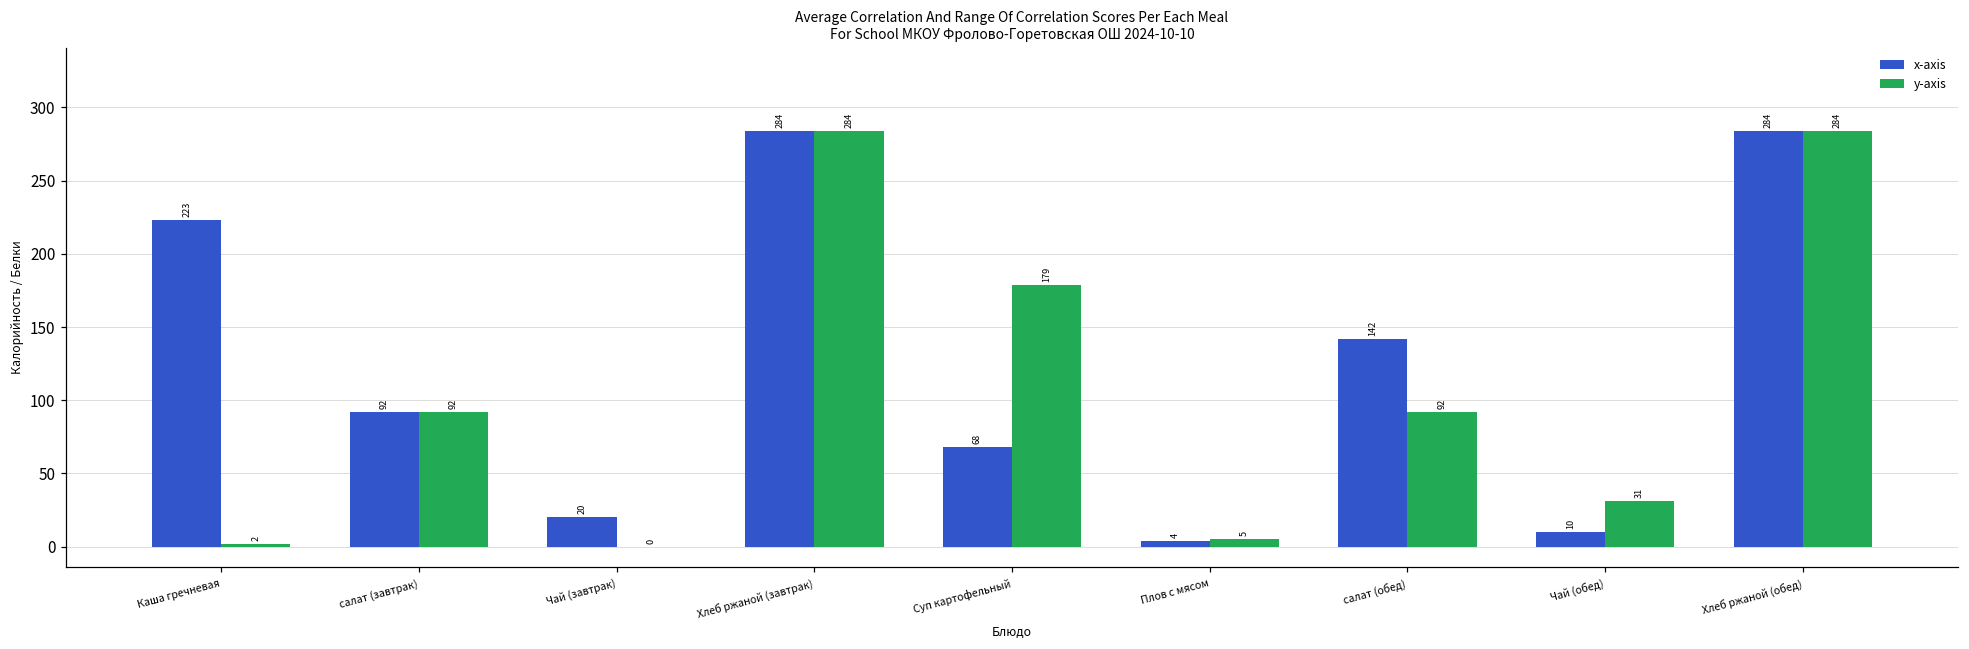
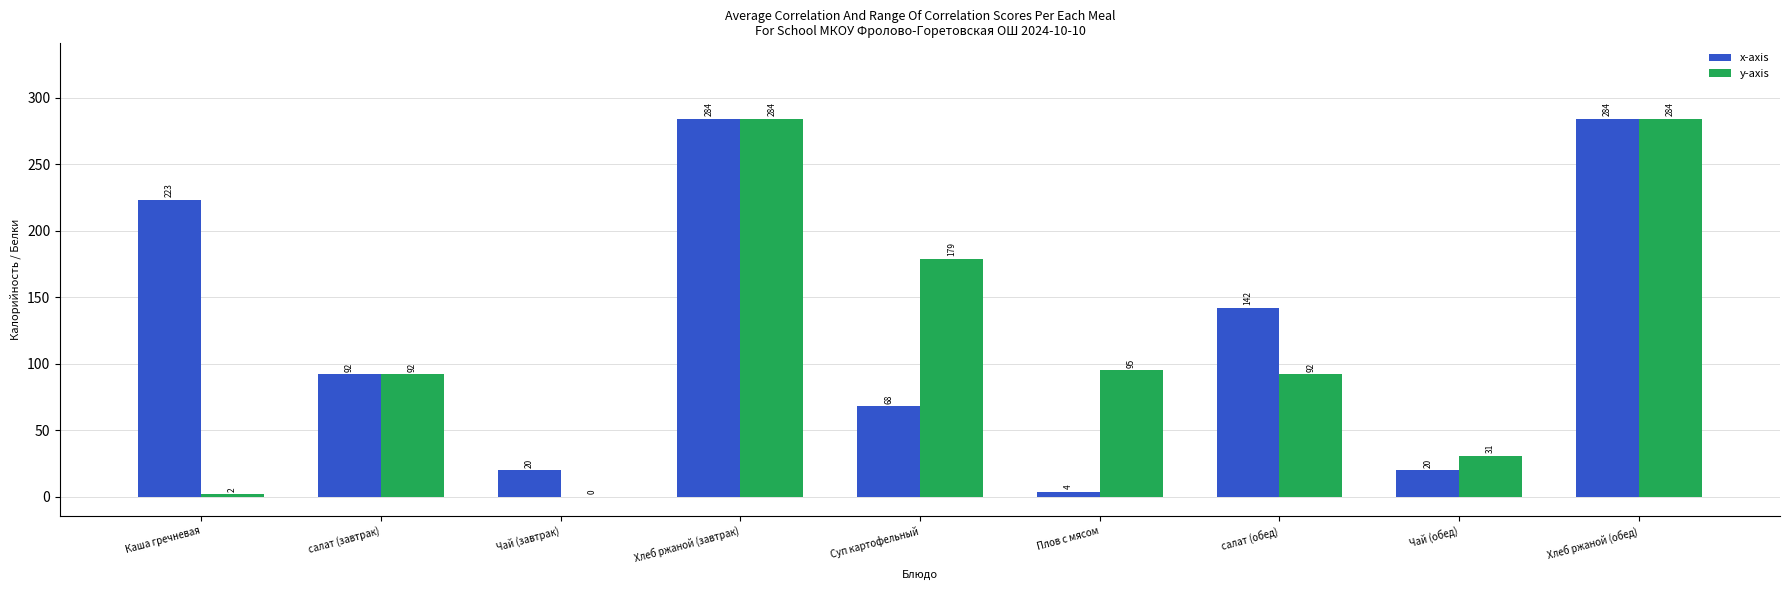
  {
    "x-axis": {
      "Каша гречневая": 223,
      "салат (завтрак)": 92,
      "Чай (завтрак)": 20,
      "Хлеб ржаной (завтрак)": 284,
      "Суп картофельный": 68,
      "Плов с мясом": 4,
      "салат (обед)": 142,
-     "Чай (обед)": 10,
+     "Чай (обед)": 20,
      "Хлеб ржаной (обед)": 284
    },
    "y-axis": {
      "Каша гречневая": 2,
      "салат (завтрак)": 92,
      "Чай (завтрак)": 0,
      "Хлеб ржаной (завтрак)": 284,
      "Суп картофельный": 179,
-     "Плов с мясом": 5,
+     "Плов с мясом": 95,
      "салат (обед)": 92,
      "Чай (обед)": 31,
      "Хлеб ржаной (обед)": 284
    }
  }
